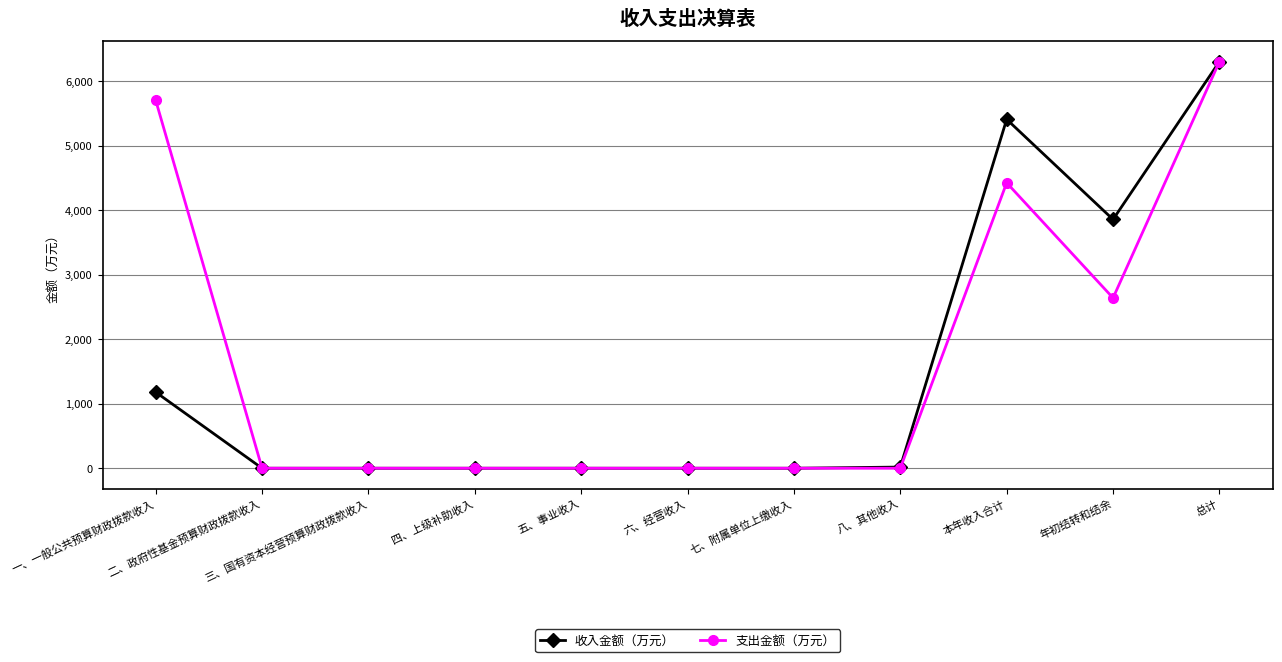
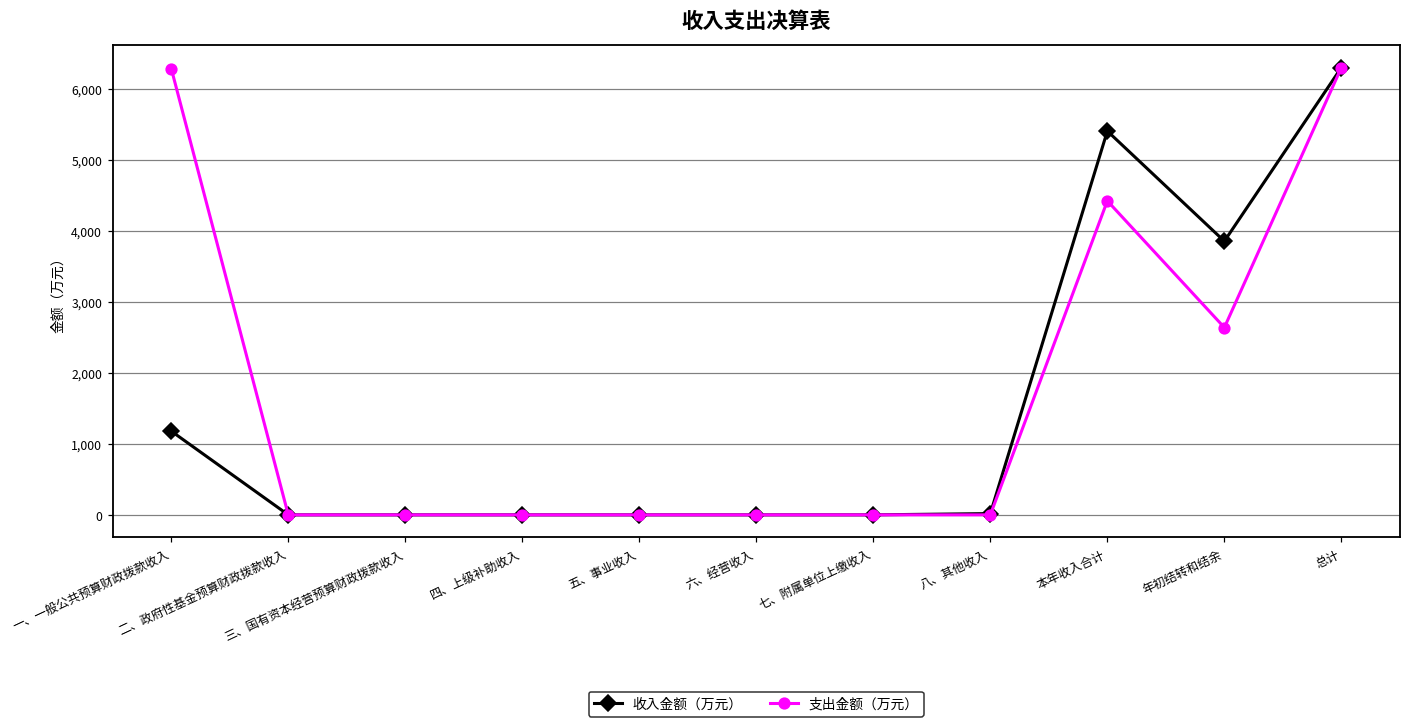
  {
    "收入金额（万元）": {
      "一、一般公共预算财政拨款收入": "1,200",
      "本年收入合计": "5,400",
      "年初结转和结余": "3,900"
    },
    "支出金额（万元）": {
-     "一、一般公共预算财政拨款收入": "5,700",
+     "一、一般公共预算财政拨款收入": "6,300",
      "本年收入合计": "4,400",
      "年初结转和结余": "2,600"
    }
  }
